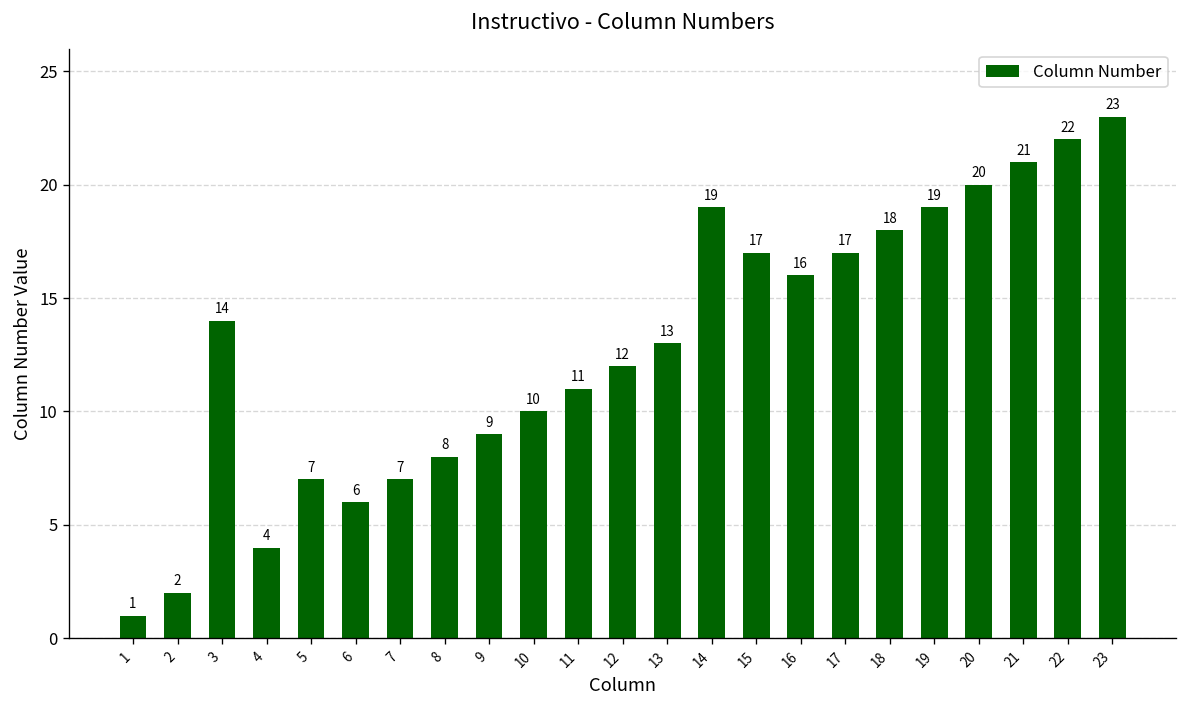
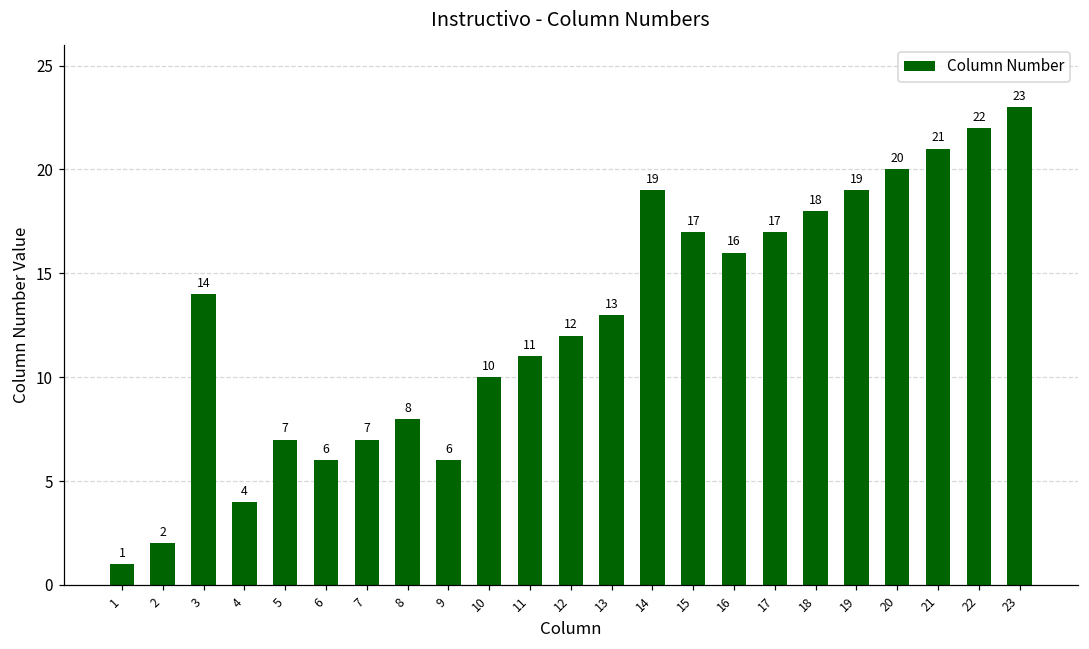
  {
    "1": 1,
    "2": 2,
    "3": 14,
    "4": 4,
    "5": 7,
    "6": 6,
    "7": 7,
    "8": 8,
-   "9": 9,
+   "9": 6,
    "10": 10,
    "11": 11,
    "12": 12,
    "13": 13,
    "14": 19,
    "15": 17,
    "16": 16,
    "17": 17,
    "18": 18,
    "19": 19,
    "20": 20,
    "21": 21,
    "22": 22,
    "23": 23
  }
